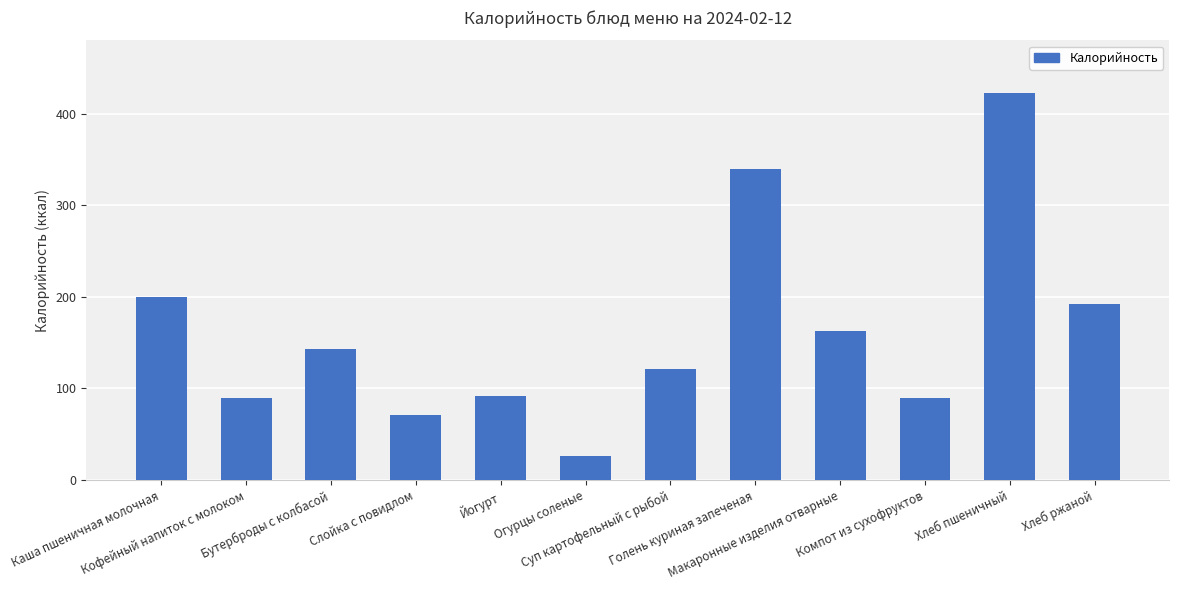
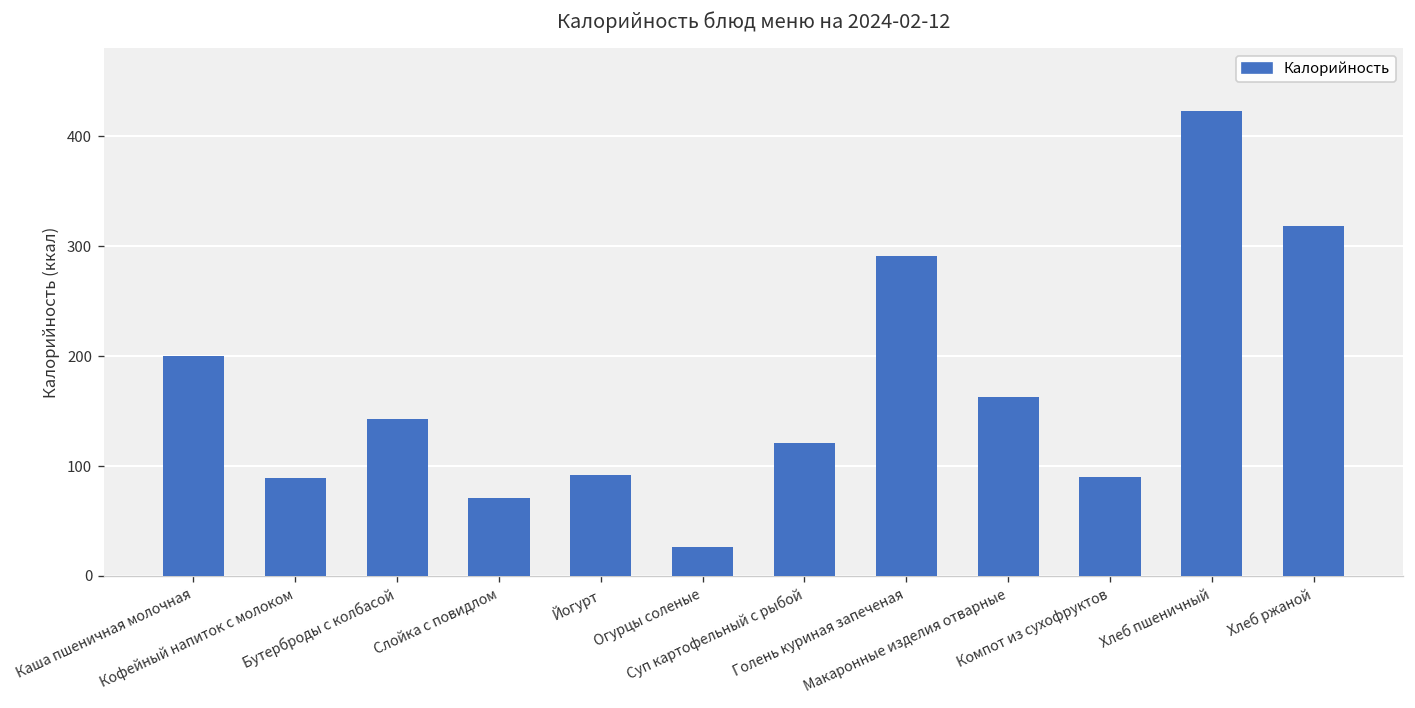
  {
    "Каша пшеничная молочная": 200,
    "Кофейный напиток с молоком": 90,
    "Бутерброды с колбасой": 140,
    "Слойка с повидлом": 70,
    "Йогурт": 90,
    "Огурцы соленые": 30,
    "Суп картофельный с рыбой": 120,
-   "Голень куриная запеченая": 340,
+   "Голень куриная запеченая": 290,
    "Макаронные изделия отварные": 160,
    "Компот из сухофруктов": 90,
    "Хлеб пшеничный": 420,
-   "Хлеб ржаной": 190
+   "Хлеб ржаной": 320
  }
